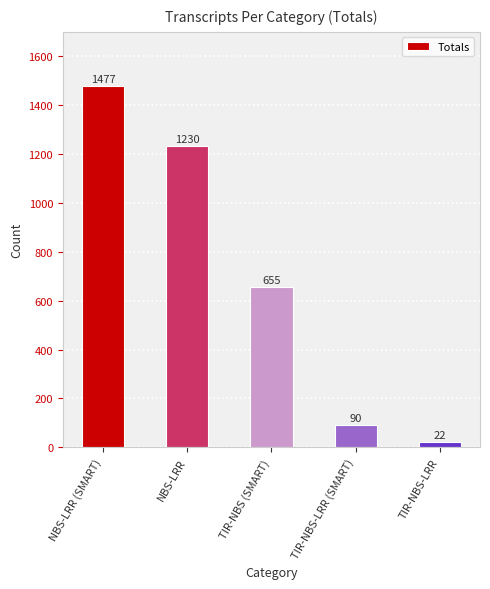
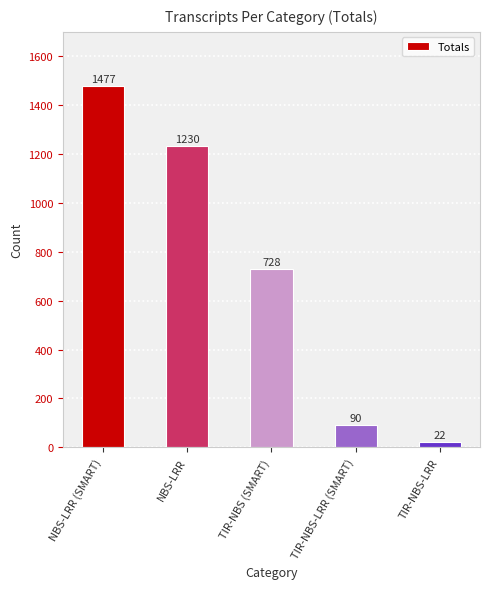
  {
    "NBS-LRR (SMART)": 1477,
    "NBS-LRR": 1230,
-   "TIR-NBS (SMART)": 655,
+   "TIR-NBS (SMART)": 728,
    "TIR-NBS-LRR (SMART)": 90,
    "TIR-NBS-LRR": 22
  }
